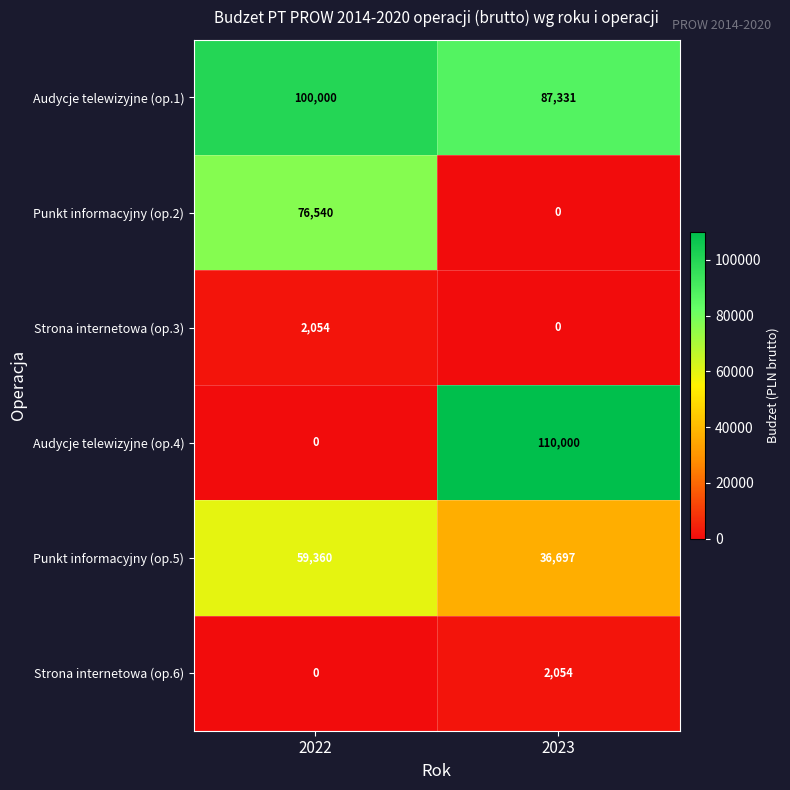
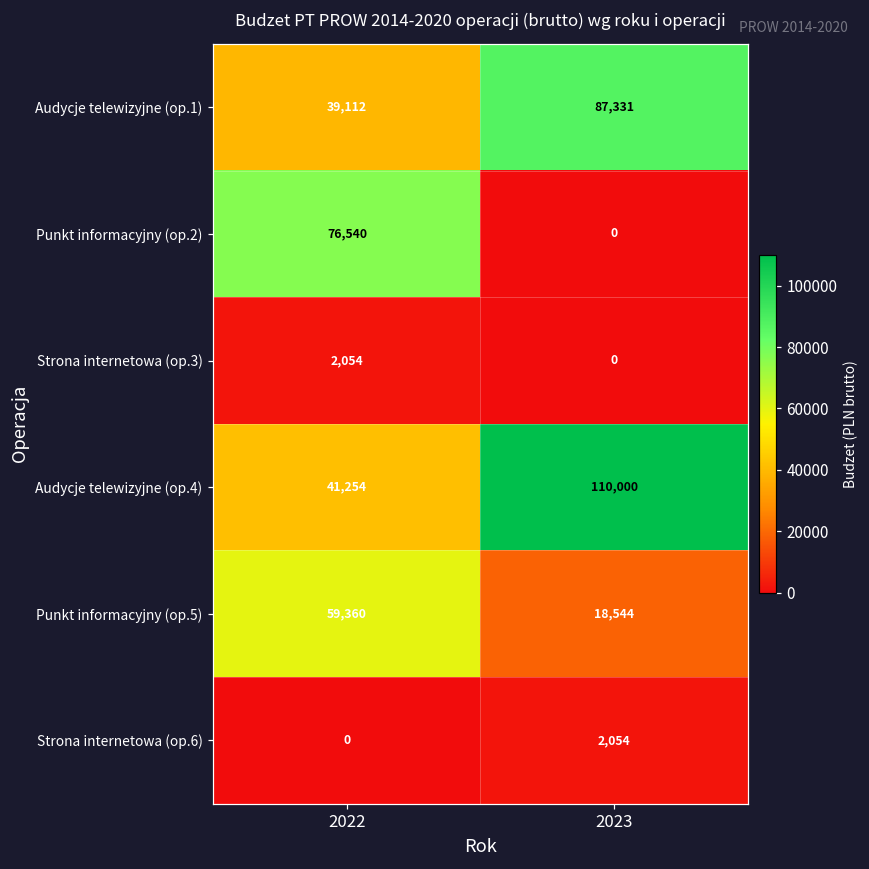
  {
    "Audycje telewizyjne (op.1)": {
-     "2022": "100,000",
+     "2022": "39,112",
      "2023": "87,331"
    },
    "Punkt informacyjny (op.2)": {
      "2022": "76,540",
      "2023": "0"
    },
    "Strona internetowa (op.3)": {
      "2022": "2,054",
      "2023": "0"
    },
    "Audycje telewizyjne (op.4)": {
-     "2022": "0",
+     "2022": "41,254",
      "2023": "110,000"
    },
    "Punkt informacyjny (op.5)": {
      "2022": "59,360",
-     "2023": "36,697"
+     "2023": "18,544"
    },
    "Strona internetowa (op.6)": {
      "2022": "0",
      "2023": "2,054"
    }
  }
